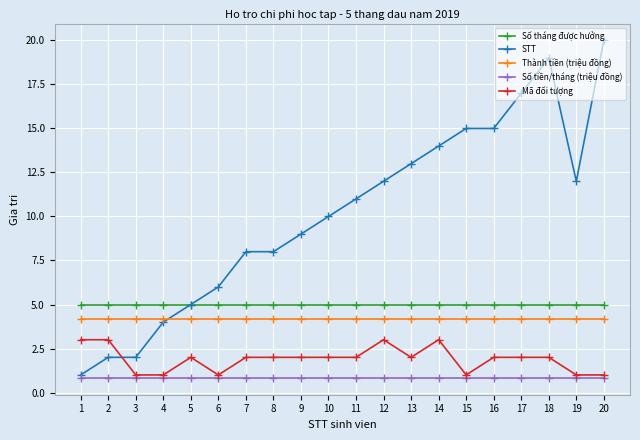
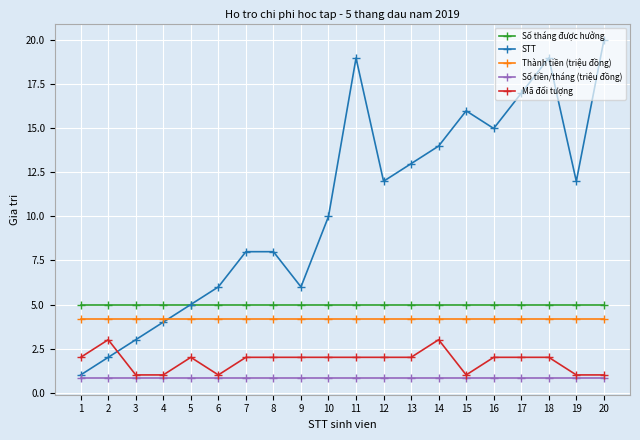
  {
    "Số tháng được hưởng": {
      "1": 5,
      "2": 5,
      "3": 5,
      "4": 5,
      "6": 5,
      "7": 5,
      "8": 5,
      "9": 5,
      "10": 5,
      "11": 5,
      "12": 5,
      "13": 5,
      "14": 5,
      "15": 5,
      "16": 5,
      "17": 5,
      "18": 5,
      "19": 5,
      "20": 5
    },
    "STT": {
      "1": 1,
      "2": 2,
-     "3": 2,
+     "3": 3,
      "4": 4,
      "6": 6,
      "7": 8,
      "8": 8,
-     "9": 9,
+     "9": 6,
      "10": 10,
-     "11": 11,
+     "11": 19,
      "12": 12,
      "13": 13,
      "14": 14,
-     "15": 15,
+     "15": 16,
      "16": 15,
      "19": 12
    },
    "Thành tiền (triệu đồng)": {
      "1": 4.2,
      "2": 4.2,
      "3": 4.2,
      "4": 4.2,
      "5": 4.2,
      "6": 4.2,
      "7": 4.2,
      "8": 4.2,
      "9": 4.2,
      "10": 4.2,
      "11": 4.2,
      "12": 4.2,
      "13": 4.2,
      "14": 4.2,
      "15": 4.2,
      "16": 4.2,
      "17": 4.2,
      "18": 4.2,
      "19": 4.2,
      "20": 4.2
    },
    "Số tiền/tháng (triệu đồng)": {
      "1": 0.8,
      "2": 0.8,
      "3": 0.8,
      "4": 0.8,
      "5": 0.8,
      "6": 0.8,
      "7": 0.8,
      "8": 0.8,
      "9": 0.8,
      "10": 0.8,
      "11": 0.8,
      "12": 0.8,
      "13": 0.8,
      "14": 0.8,
      "15": 0.8,
      "16": 0.8,
      "17": 0.8,
      "18": 0.8,
      "19": 0.8,
      "20": 0.8
    },
    "Mã đối tượng": {
-     "1": 3,
+     "1": 2,
      "2": 3,
      "3": 1,
      "4": 1,
      "5": 2,
      "6": 1,
      "7": 2,
      "8": 2,
      "9": 2,
      "10": 2,
      "11": 2,
-     "12": 3,
+     "12": 2,
      "13": 2,
      "14": 3,
      "15": 1,
      "16": 2,
      "17": 2,
      "18": 2,
      "19": 1,
      "20": 1
    }
  }
